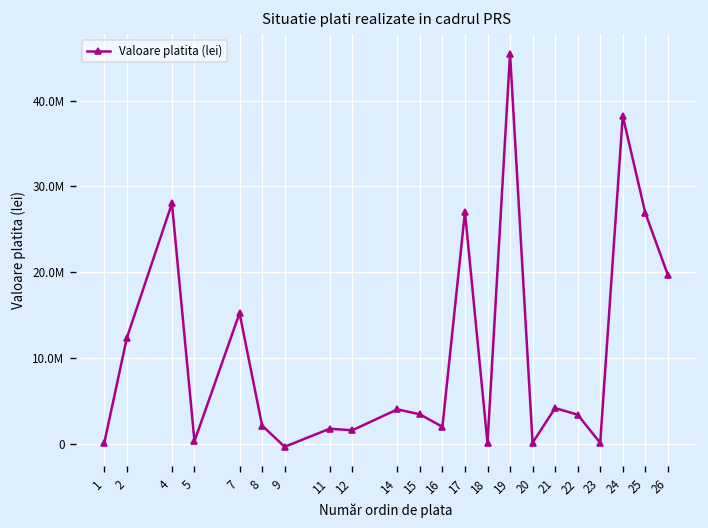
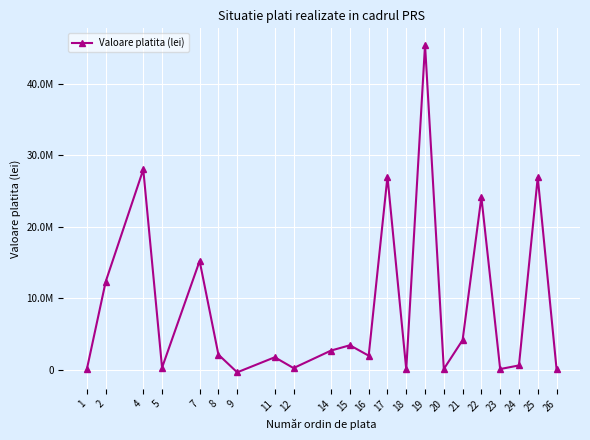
  {
    "1": 0,
    "2": 12000000,
    "4": 28000000,
    "5": 0,
    "7": 15000000,
    "8": 2000000,
    "9": 0,
    "11": 2000000,
-   "12": 2000000,
-   "14": 4000000,
+   "12": 0,
+   "14": 3000000,
    "15": 3000000,
    "16": 2000000,
    "17": 27000000,
    "18": 0,
    "19": 45000000,
    "20": 0,
    "21": 4000000,
-   "22": 3000000,
+   "22": 24000000,
    "23": 0,
-   "24": 38000000,
+   "24": 1000000,
    "25": 27000000,
-   "26": 20000000
+   "26": 0
  }
